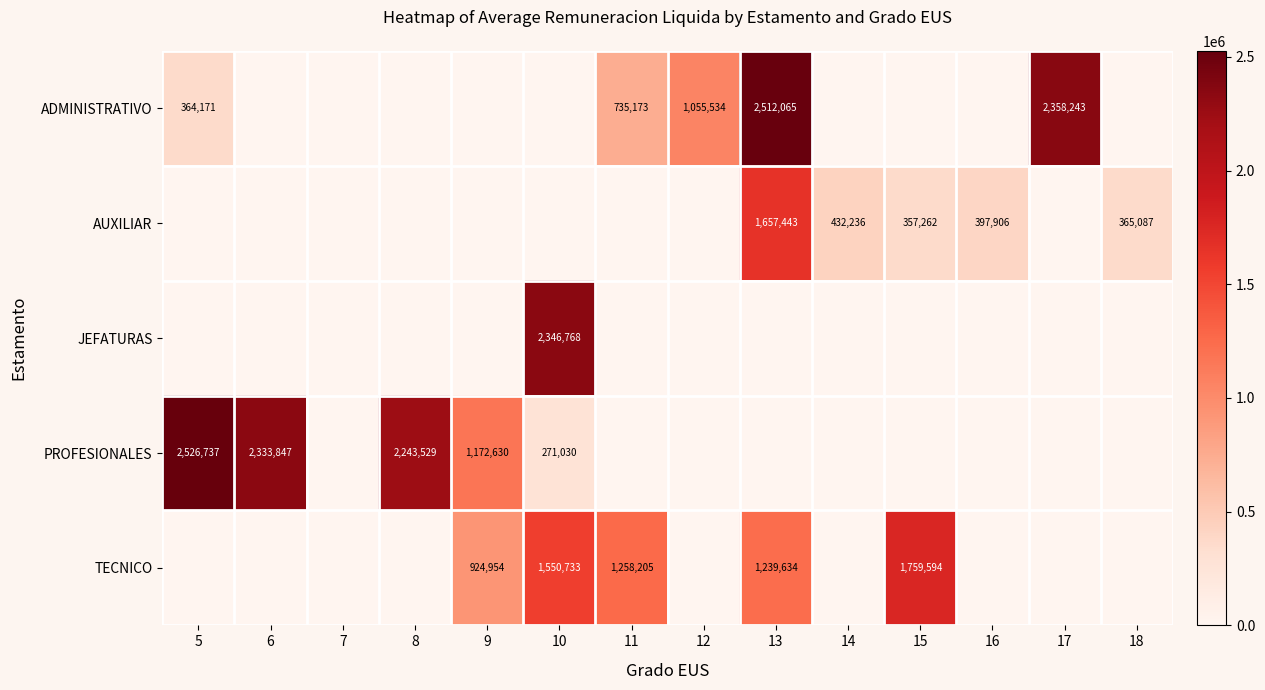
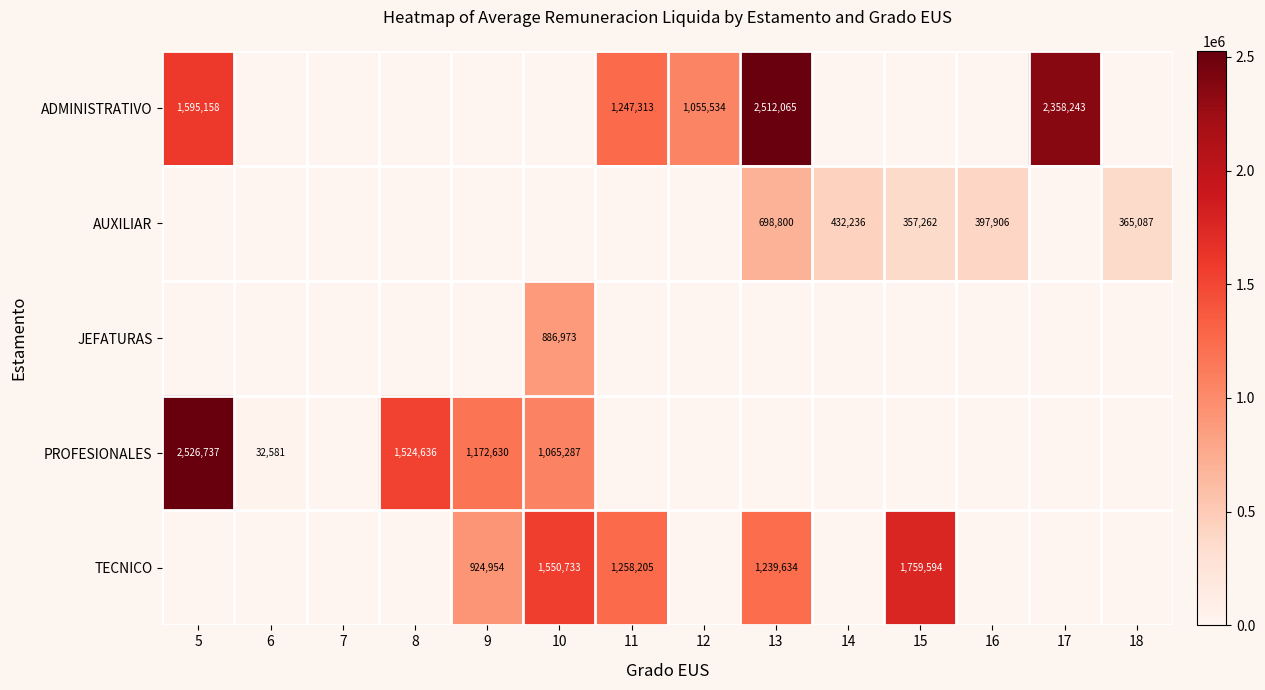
  {
    "ADMINISTRATIVO": {
-     "5": "364,171",
-     "11": "735,173",
+     "5": "1,595,158",
+     "11": "1,247,313",
      "12": "1,055,534",
      "13": "2,512,065",
      "17": "2,358,243"
    },
    "AUXILIAR": {
-     "13": "1,657,443",
+     "13": "698,800",
      "14": "432,236",
      "15": "357,262",
      "16": "397,906",
      "18": "365,087"
    },
    "JEFATURAS": {
-     "10": "2,346,768"
+     "10": "886,973"
    },
    "PROFESIONALES": {
      "5": "2,526,737",
-     "6": "2,333,847",
-     "8": "2,243,529",
+     "6": "32,581",
+     "8": "1,524,636",
      "9": "1,172,630",
-     "10": "271,030"
+     "10": "1,065,287"
    },
    "TECNICO": {
      "9": "924,954",
      "10": "1,550,733",
      "11": "1,258,205",
      "13": "1,239,634",
      "15": "1,759,594"
    }
  }
